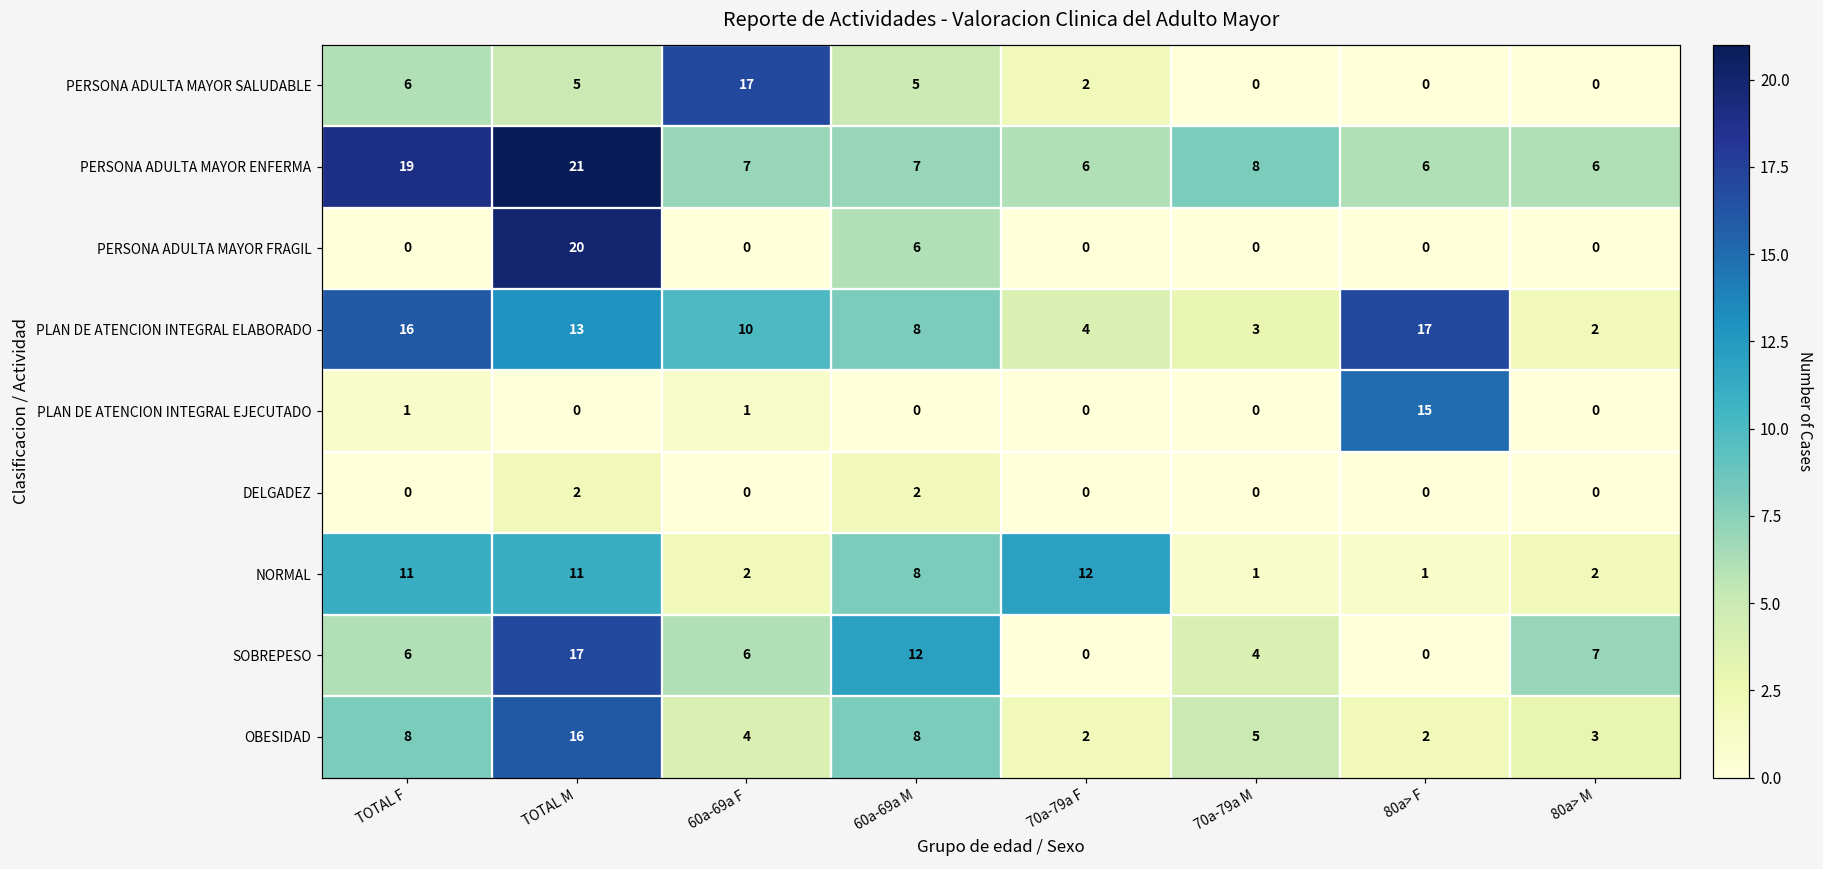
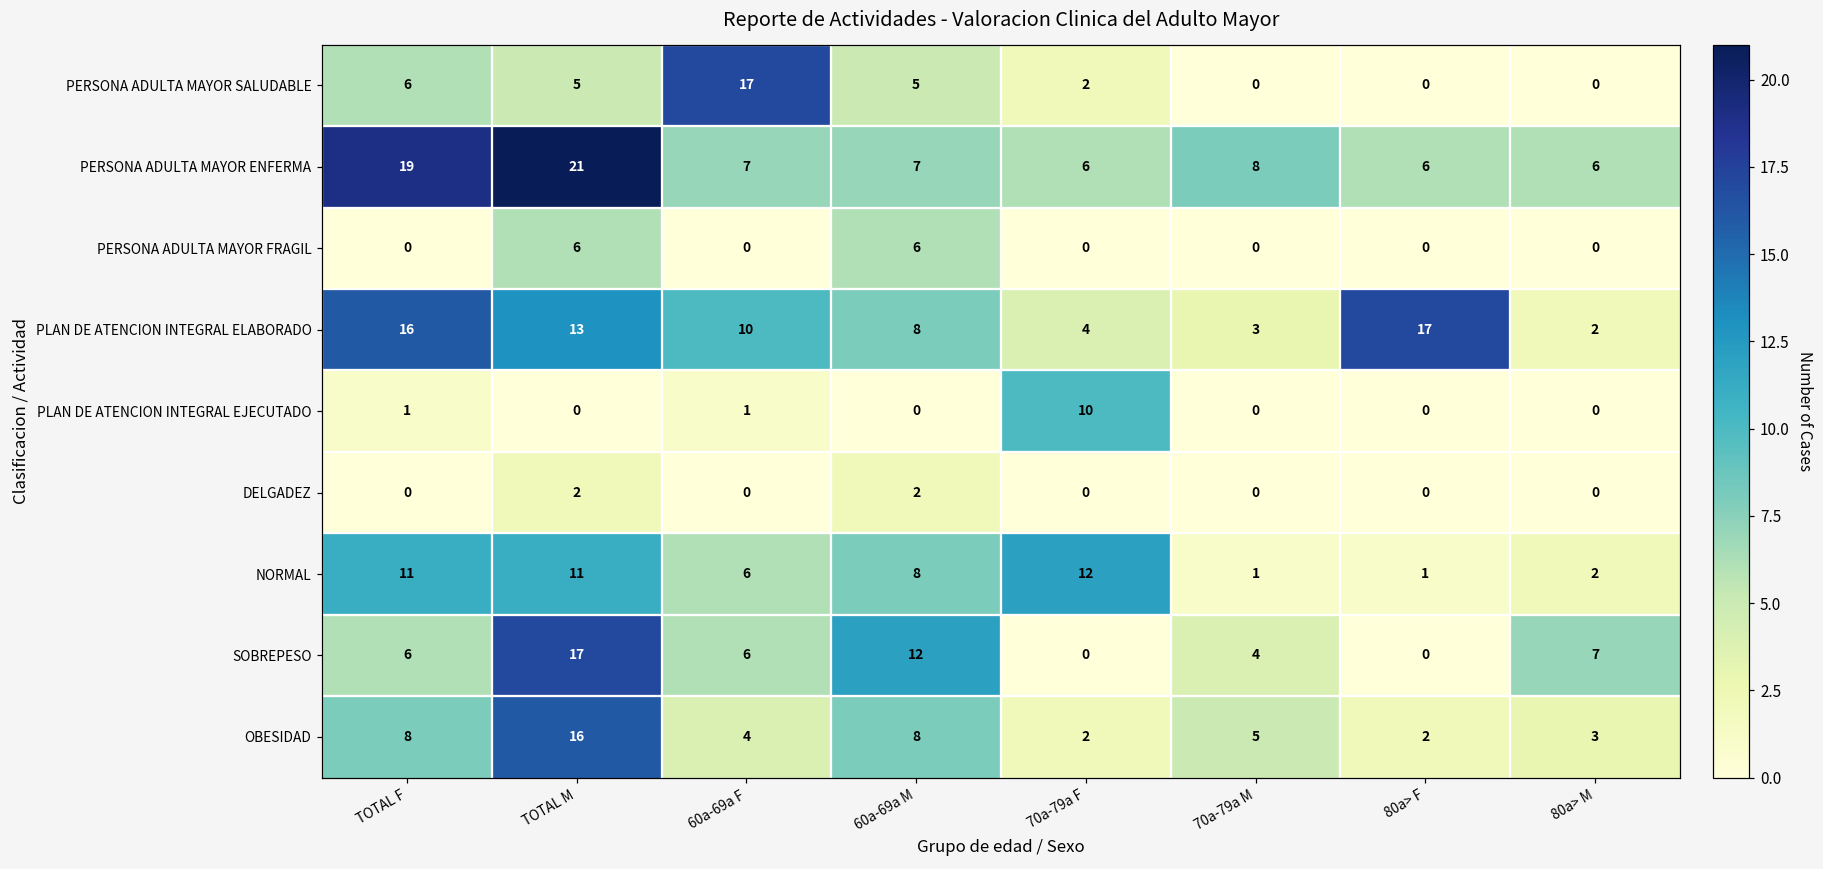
  {
    "PERSONA ADULTA MAYOR SALUDABLE": {
      "TOTAL F": 6,
      "TOTAL M": 5,
      "60a-69a F": 17,
      "60a-69a M": 5,
      "70a-79a F": 2,
      "70a-79a M": 0,
      "80a> F": 0,
      "80a> M": 0
    },
    "PERSONA ADULTA MAYOR ENFERMA": {
      "TOTAL F": 19,
      "TOTAL M": 21,
      "60a-69a F": 7,
      "60a-69a M": 7,
      "70a-79a F": 6,
      "70a-79a M": 8,
      "80a> F": 6,
      "80a> M": 6
    },
    "PERSONA ADULTA MAYOR FRAGIL": {
      "TOTAL F": 0,
-     "TOTAL M": 20,
+     "TOTAL M": 6,
      "60a-69a F": 0,
      "60a-69a M": 6,
      "70a-79a F": 0,
      "70a-79a M": 0,
      "80a> F": 0,
      "80a> M": 0
    },
    "PLAN DE ATENCION INTEGRAL ELABORADO": {
      "TOTAL F": 16,
      "TOTAL M": 13,
      "60a-69a F": 10,
      "60a-69a M": 8,
      "70a-79a F": 4,
      "70a-79a M": 3,
      "80a> F": 17,
      "80a> M": 2
    },
    "PLAN DE ATENCION INTEGRAL EJECUTADO": {
      "TOTAL F": 1,
      "TOTAL M": 0,
      "60a-69a F": 1,
      "60a-69a M": 0,
-     "70a-79a F": 0,
+     "70a-79a F": 10,
      "70a-79a M": 0,
-     "80a> F": 15,
+     "80a> F": 0,
      "80a> M": 0
    },
    "DELGADEZ": {
      "TOTAL F": 0,
      "TOTAL M": 2,
      "60a-69a F": 0,
      "60a-69a M": 2,
      "70a-79a F": 0,
      "70a-79a M": 0,
      "80a> F": 0,
      "80a> M": 0
    },
    "NORMAL": {
      "TOTAL F": 11,
      "TOTAL M": 11,
-     "60a-69a F": 2,
+     "60a-69a F": 6,
      "60a-69a M": 8,
      "70a-79a F": 12,
      "70a-79a M": 1,
      "80a> F": 1,
      "80a> M": 2
    },
    "SOBREPESO": {
      "TOTAL F": 6,
      "TOTAL M": 17,
      "60a-69a F": 6,
      "60a-69a M": 12,
      "70a-79a F": 0,
      "70a-79a M": 4,
      "80a> F": 0,
      "80a> M": 7
    },
    "OBESIDAD": {
      "TOTAL F": 8,
      "TOTAL M": 16,
      "60a-69a F": 4,
      "60a-69a M": 8,
      "70a-79a F": 2,
      "70a-79a M": 5,
      "80a> F": 2,
      "80a> M": 3
    }
  }
